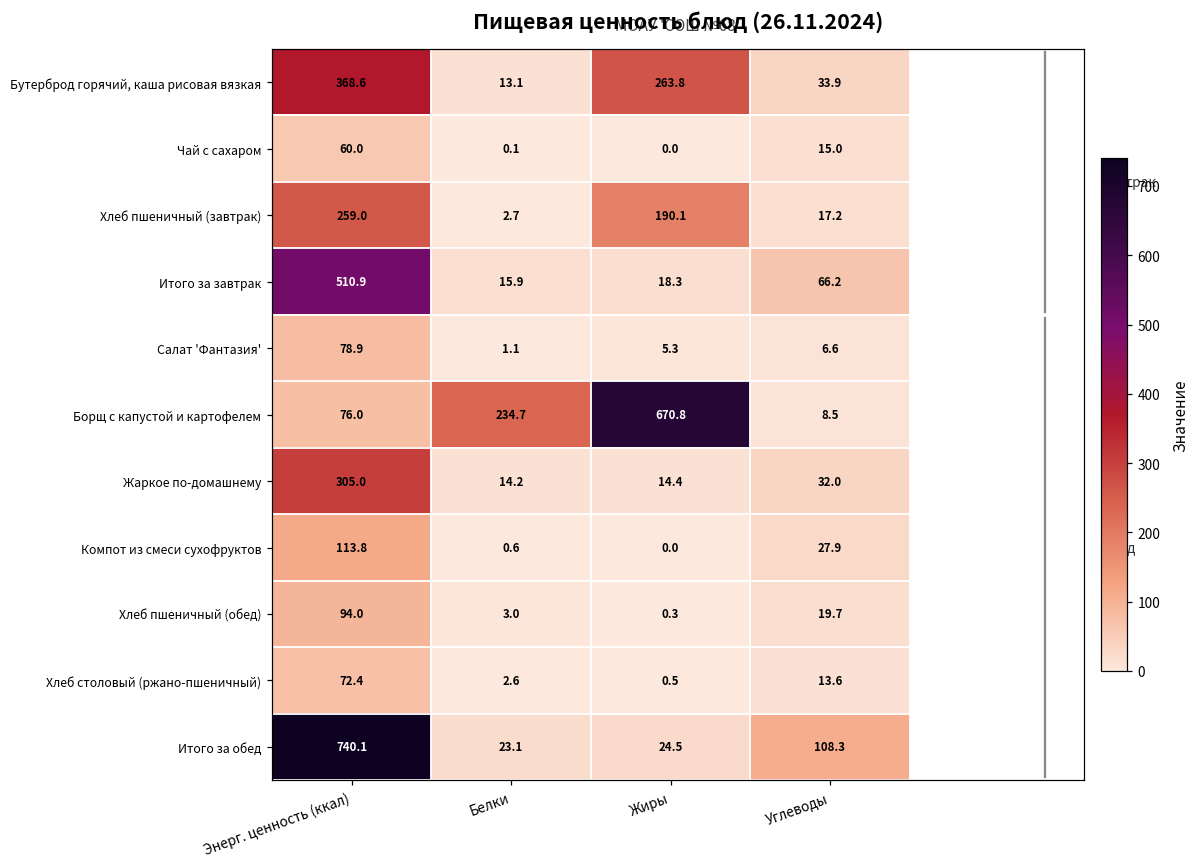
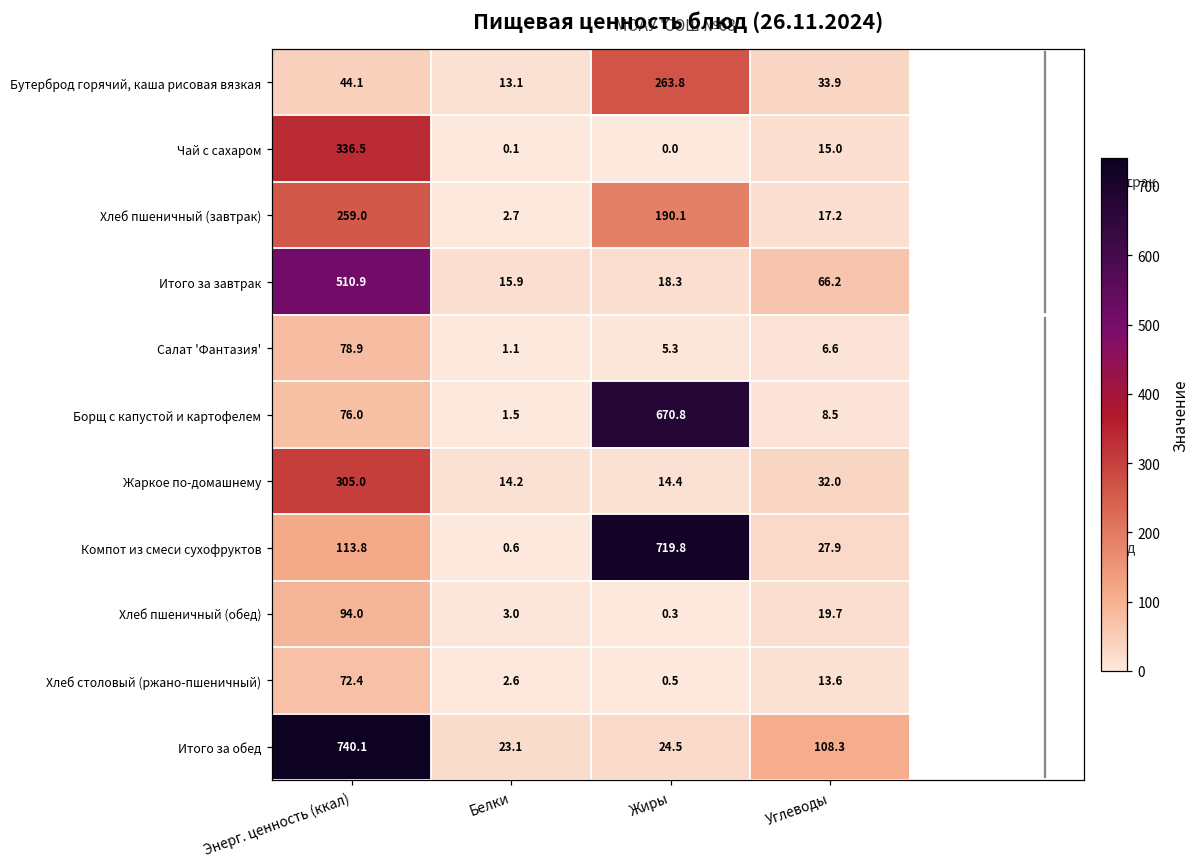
  {
    "Бутерброд горячий, каша рисовая вязкая": {
-     "Энерг. ценность (ккал)": 368.6,
+     "Энерг. ценность (ккал)": 44.1,
      "Белки": 13.1,
      "Жиры": 263.8,
      "Углеводы": 33.9
    },
    "Чай с сахаром": {
-     "Энерг. ценность (ккал)": 60.0,
+     "Энерг. ценность (ккал)": 336.5,
      "Белки": 0.1,
      "Жиры": 0.0,
      "Углеводы": 15.0
    },
    "Хлеб пшеничный (завтрак)": {
      "Энерг. ценность (ккал)": 259.0,
      "Белки": 2.7,
      "Жиры": 190.1,
      "Углеводы": 17.2
    },
    "Итого за завтрак": {
      "Энерг. ценность (ккал)": 510.9,
      "Белки": 15.9,
      "Жиры": 18.3,
      "Углеводы": 66.2
    },
    "Салат 'Фантазия'": {
      "Энерг. ценность (ккал)": 78.9,
      "Белки": 1.1,
      "Жиры": 5.3,
      "Углеводы": 6.6
    },
    "Борщ с капустой и картофелем": {
      "Энерг. ценность (ккал)": 76.0,
-     "Белки": 234.7,
+     "Белки": 1.5,
      "Жиры": 670.8,
      "Углеводы": 8.5
    },
    "Жаркое по-домашнему": {
      "Энерг. ценность (ккал)": 305.0,
      "Белки": 14.2,
      "Жиры": 14.4,
      "Углеводы": 32.0
    },
    "Компот из смеси сухофруктов": {
      "Энерг. ценность (ккал)": 113.8,
      "Белки": 0.6,
-     "Жиры": 0.0,
+     "Жиры": 719.8,
      "Углеводы": 27.9
    },
    "Хлеб пшеничный (обед)": {
      "Энерг. ценность (ккал)": 94.0,
      "Белки": 3.0,
      "Жиры": 0.3,
      "Углеводы": 19.7
    },
    "Хлеб столовый (ржано-пшеничный)": {
      "Энерг. ценность (ккал)": 72.4,
      "Белки": 2.6,
      "Жиры": 0.5,
      "Углеводы": 13.6
    },
    "Итого за обед": {
      "Энерг. ценность (ккал)": 740.1,
      "Белки": 23.1,
      "Жиры": 24.5,
      "Углеводы": 108.3
    }
  }
